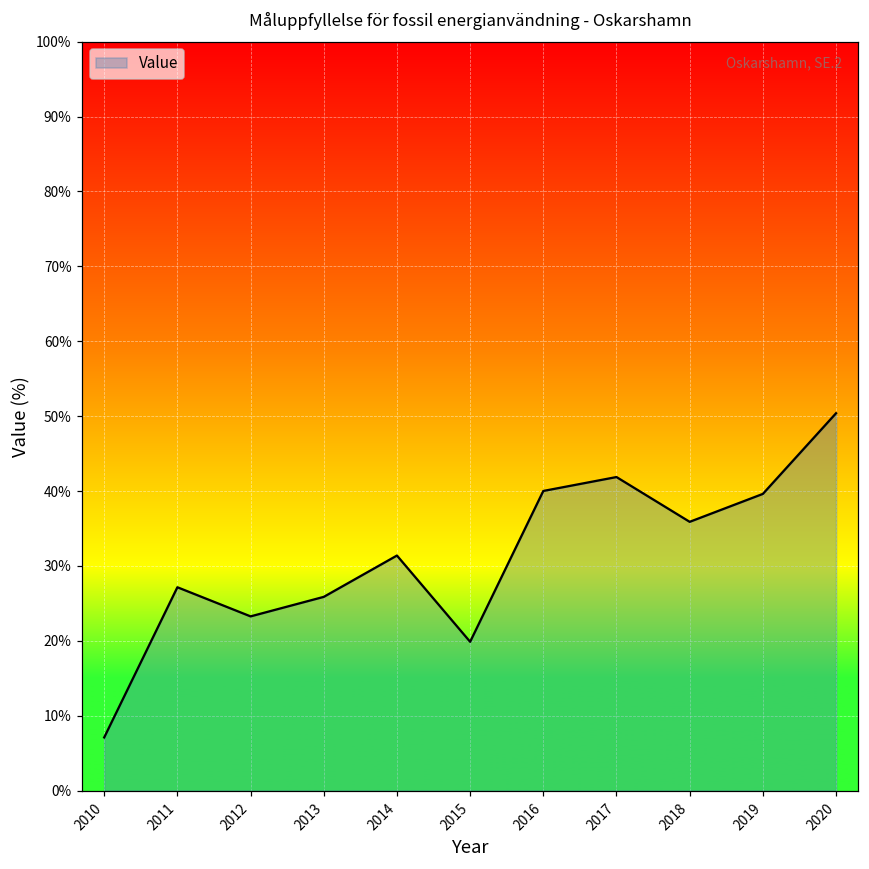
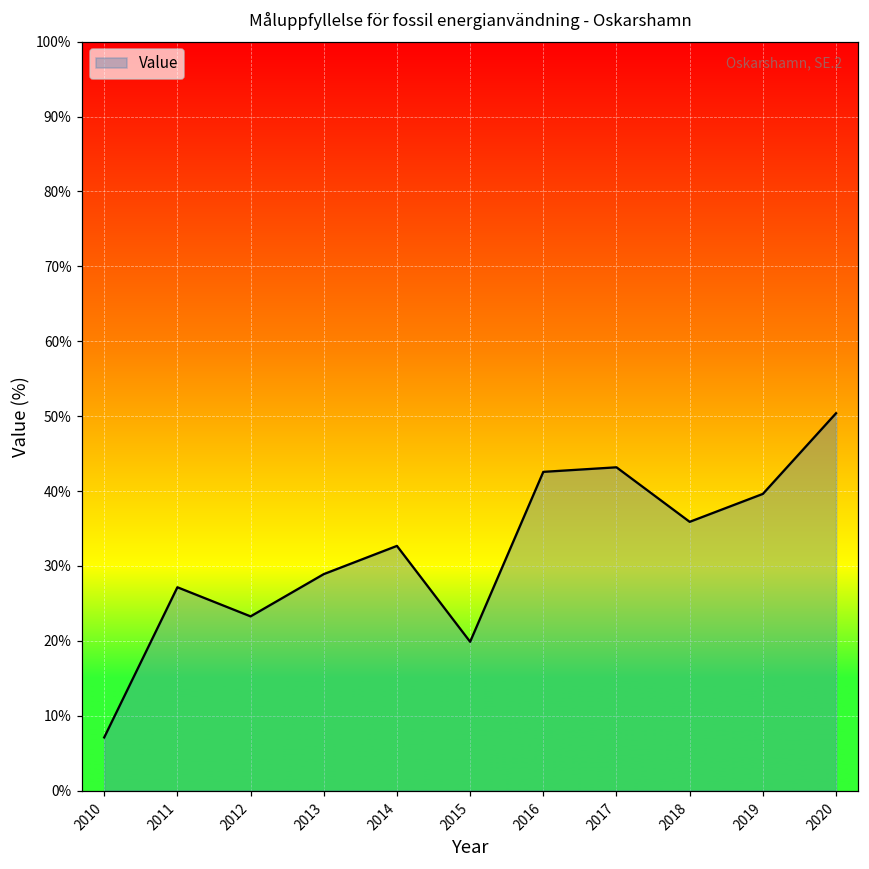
  {
    "2010": "7%",
    "2011": "27%",
    "2012": "23%",
-   "2013": "26%",
-   "2014": "31%",
+   "2013": "29%",
+   "2014": "33%",
    "2015": "20%",
-   "2016": "40%",
-   "2017": "42%",
+   "2016": "43%",
+   "2017": "43%",
    "2018": "36%",
    "2019": "40%",
    "2020": "50%"
  }
